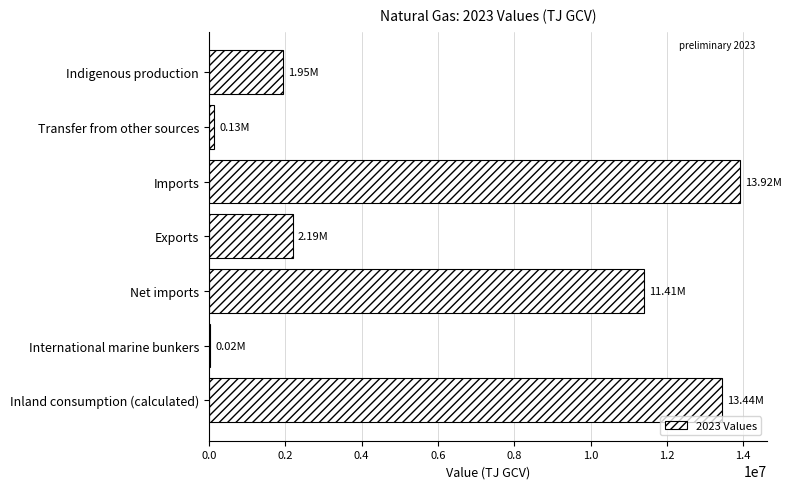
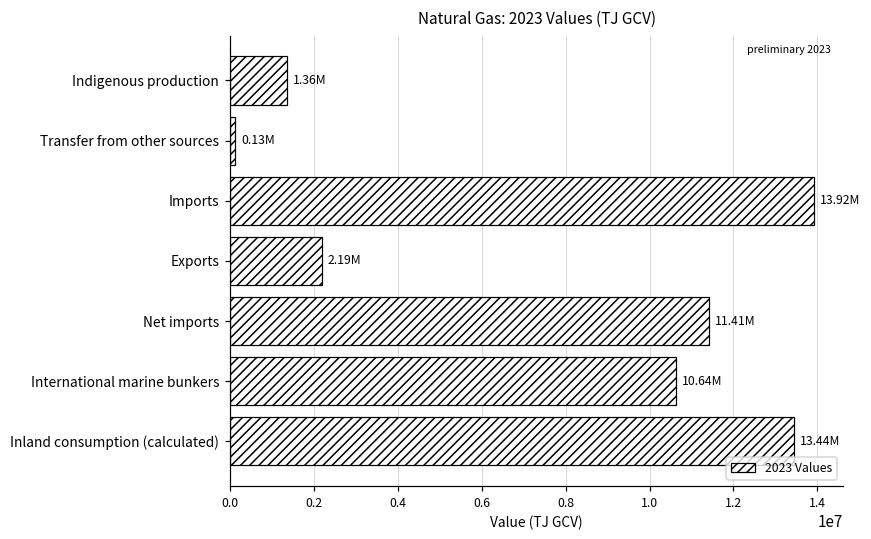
  {
-   "Indigenous production": "1.95M",
+   "Indigenous production": "1.36M",
    "Transfer from other sources": "0.13M",
    "Imports": "13.92M",
    "Exports": "2.19M",
    "Net imports": "11.41M",
-   "International marine bunkers": "0.02M",
+   "International marine bunkers": "10.64M",
    "Inland consumption (calculated)": "13.44M"
  }
